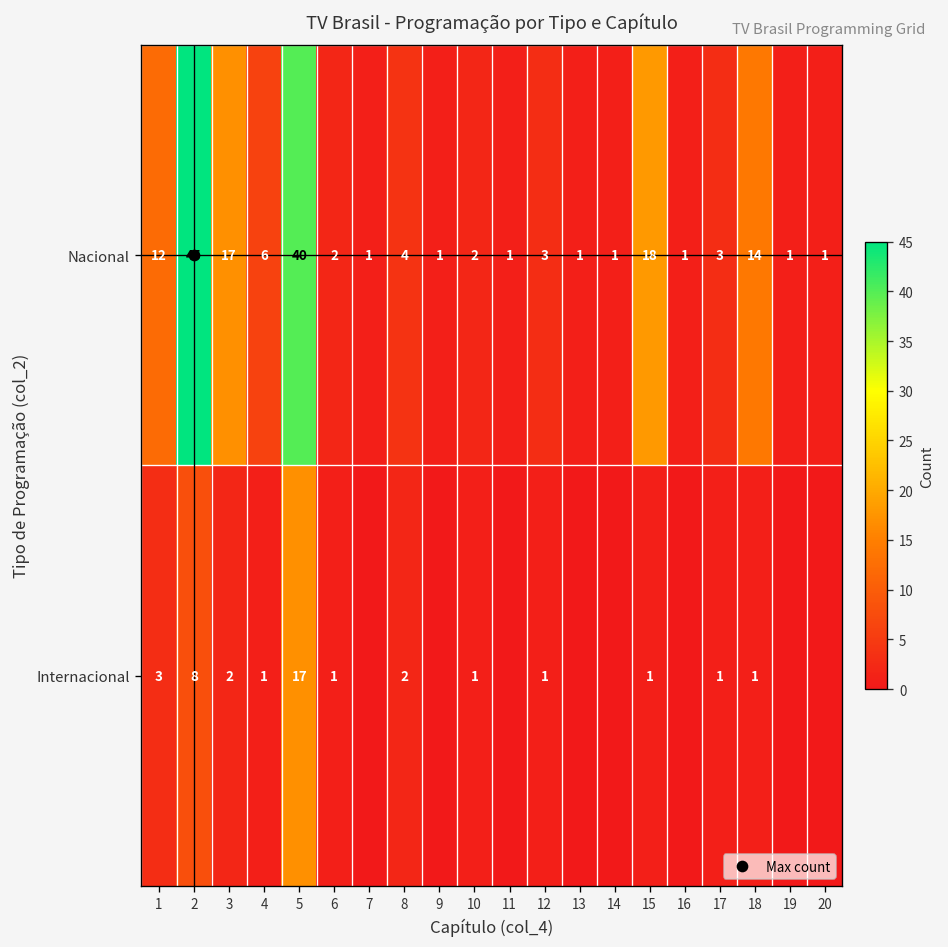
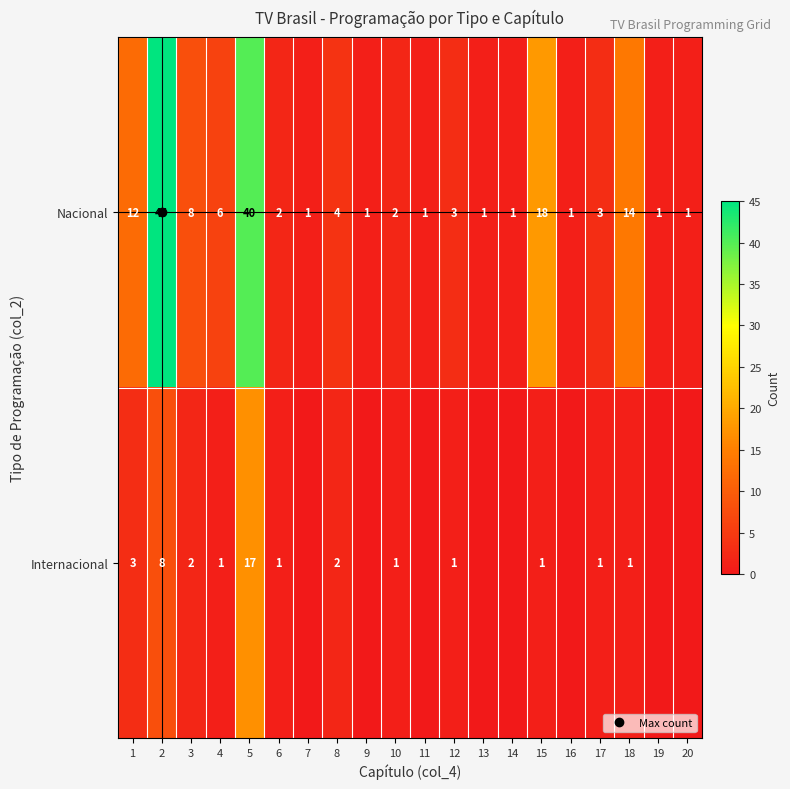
  {
    "Nacional": {
      "1": 12,
-     "3": 17,
+     "3": 8,
      "4": 6,
      "5": 40,
      "6": 2,
      "7": 1,
      "8": 4,
      "9": 1,
      "10": 2,
      "11": 1,
      "12": 3,
      "13": 1,
      "14": 1,
      "15": 18,
      "16": 1,
      "17": 3,
      "18": 14,
      "19": 1,
      "20": 1
    },
    "Internacional": {
      "1": 3,
      "2": 8,
      "3": 2,
      "4": 1,
      "5": 17,
      "6": 1,
      "8": 2,
      "10": 1,
      "12": 1,
      "15": 1,
      "17": 1,
      "18": 1
    }
  }
